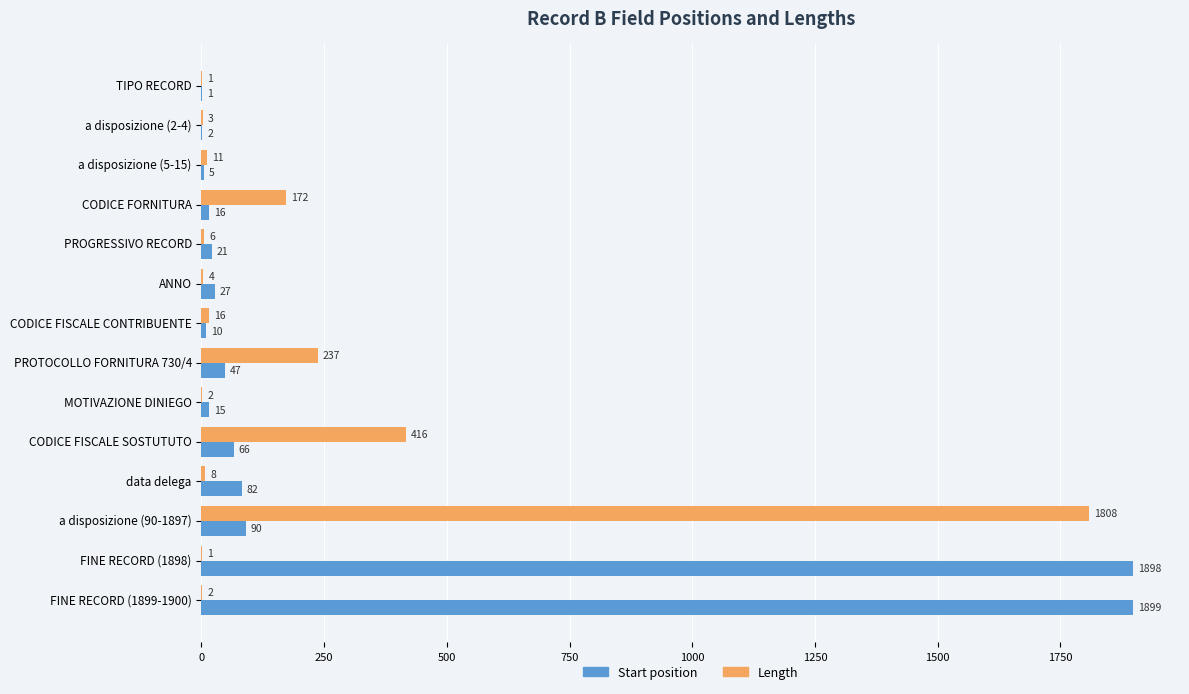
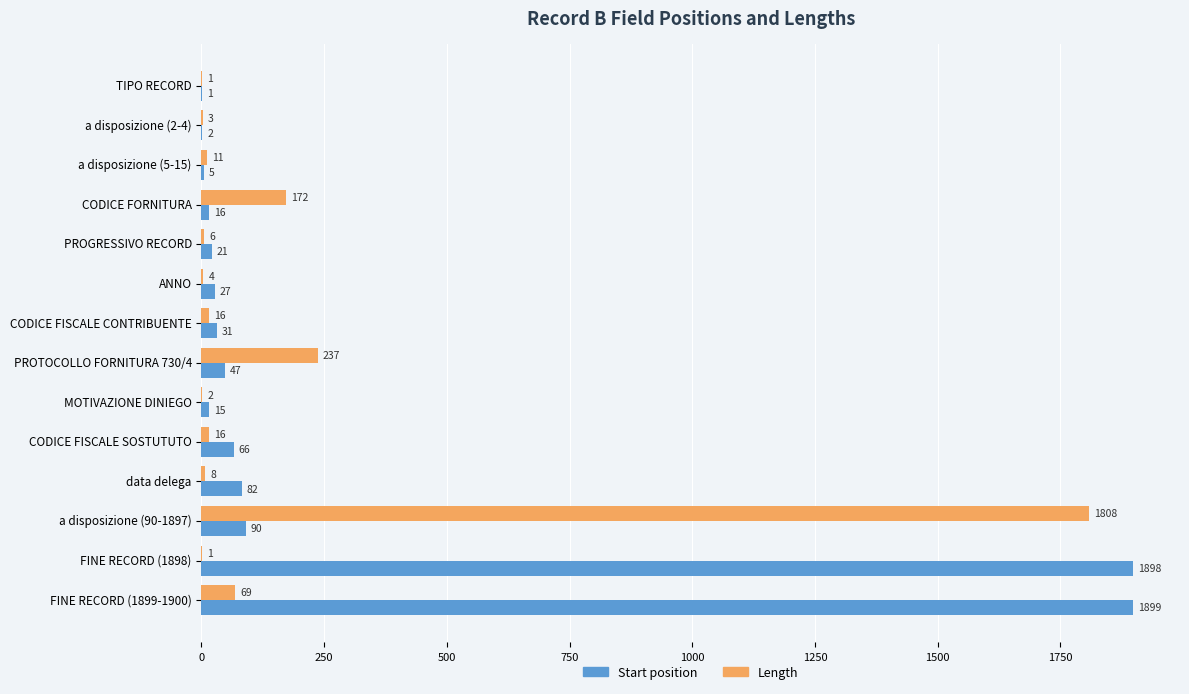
  {
    "Start position": {
      "TIPO RECORD": 1,
      "a disposizione (2-4)": 2,
      "a disposizione (5-15)": 5,
      "CODICE FORNITURA": 16,
      "PROGRESSIVO RECORD": 21,
      "ANNO": 27,
-     "CODICE FISCALE CONTRIBUENTE": 10,
+     "CODICE FISCALE CONTRIBUENTE": 31,
      "PROTOCOLLO FORNITURA 730/4": 47,
      "MOTIVAZIONE DINIEGO": 15,
      "CODICE FISCALE SOSTUTUTO": 66,
      "data delega": 82,
      "a disposizione (90-1897)": 90,
      "FINE RECORD (1898)": 1898,
      "FINE RECORD (1899-1900)": 1899
    },
    "Length": {
      "TIPO RECORD": 1,
      "a disposizione (2-4)": 3,
      "a disposizione (5-15)": 11,
      "CODICE FORNITURA": 172,
      "PROGRESSIVO RECORD": 6,
      "ANNO": 4,
      "CODICE FISCALE CONTRIBUENTE": 16,
      "PROTOCOLLO FORNITURA 730/4": 237,
      "MOTIVAZIONE DINIEGO": 2,
-     "CODICE FISCALE SOSTUTUTO": 416,
+     "CODICE FISCALE SOSTUTUTO": 16,
      "data delega": 8,
      "a disposizione (90-1897)": 1808,
      "FINE RECORD (1898)": 1,
-     "FINE RECORD (1899-1900)": 2
+     "FINE RECORD (1899-1900)": 69
    }
  }
